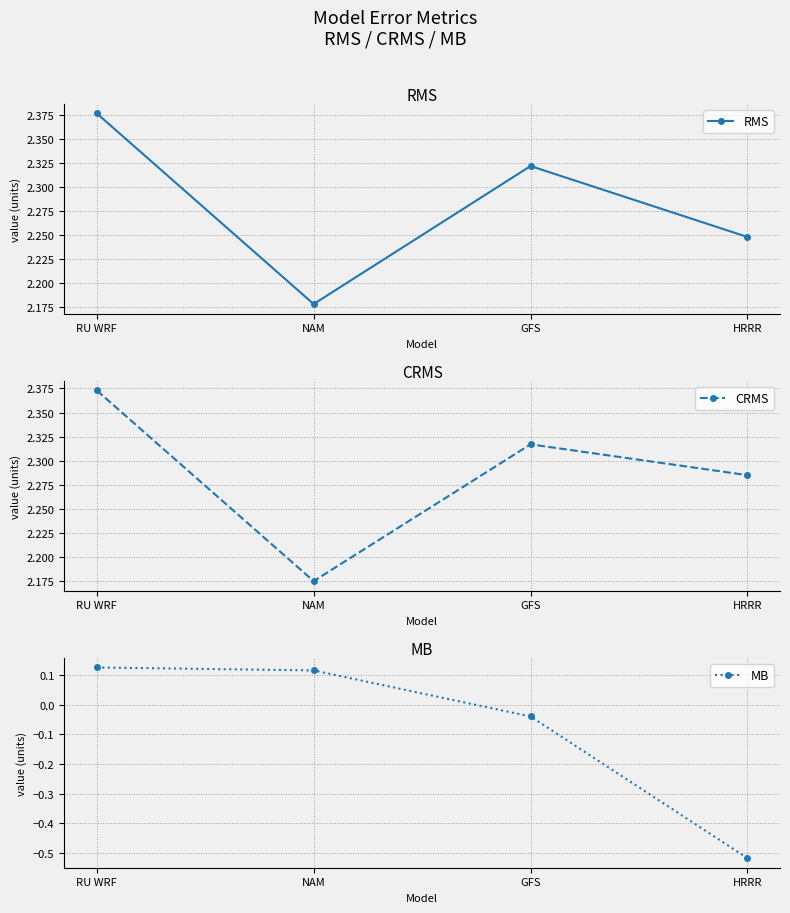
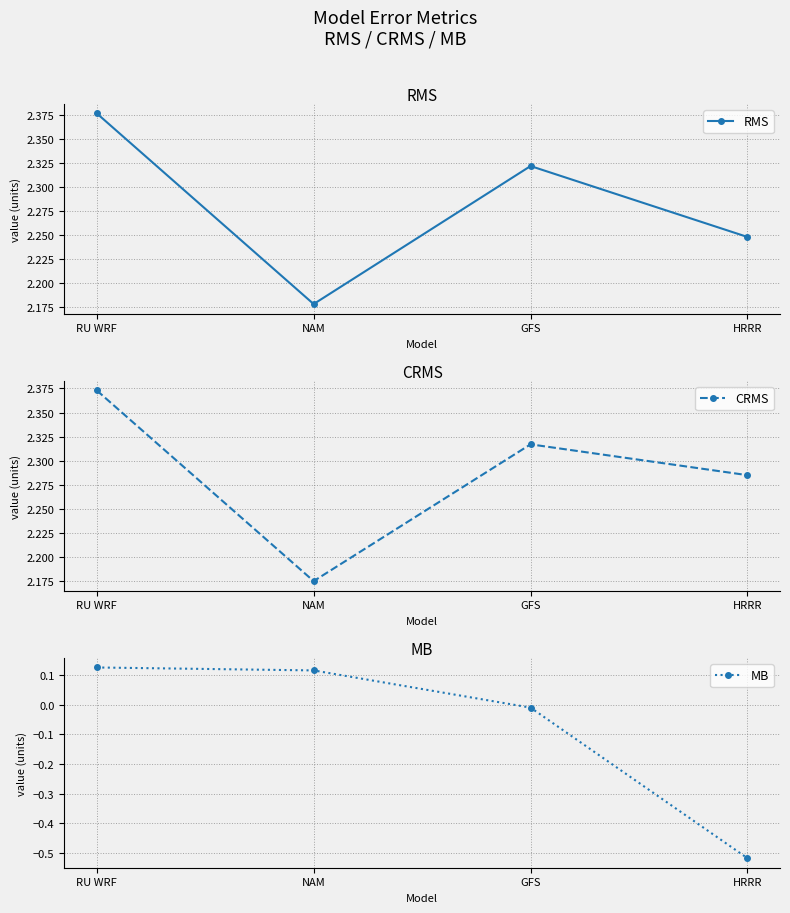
  {
    "RMS": {
      "RU WRF": 2.38,
      "NAM": 2.18,
      "GFS": 2.32,
      "HRRR": 2.25
    },
    "CRMS": {
      "RU WRF": 2.37,
      "NAM": 2.18,
      "GFS": 2.32,
      "HRRR": 2.29
    },
    "MB": {
      "RU WRF": 0.13,
      "NAM": 0.12,
-     "GFS": -0.04,
+     "GFS": -0.01,
      "HRRR": -0.52
    }
  }
